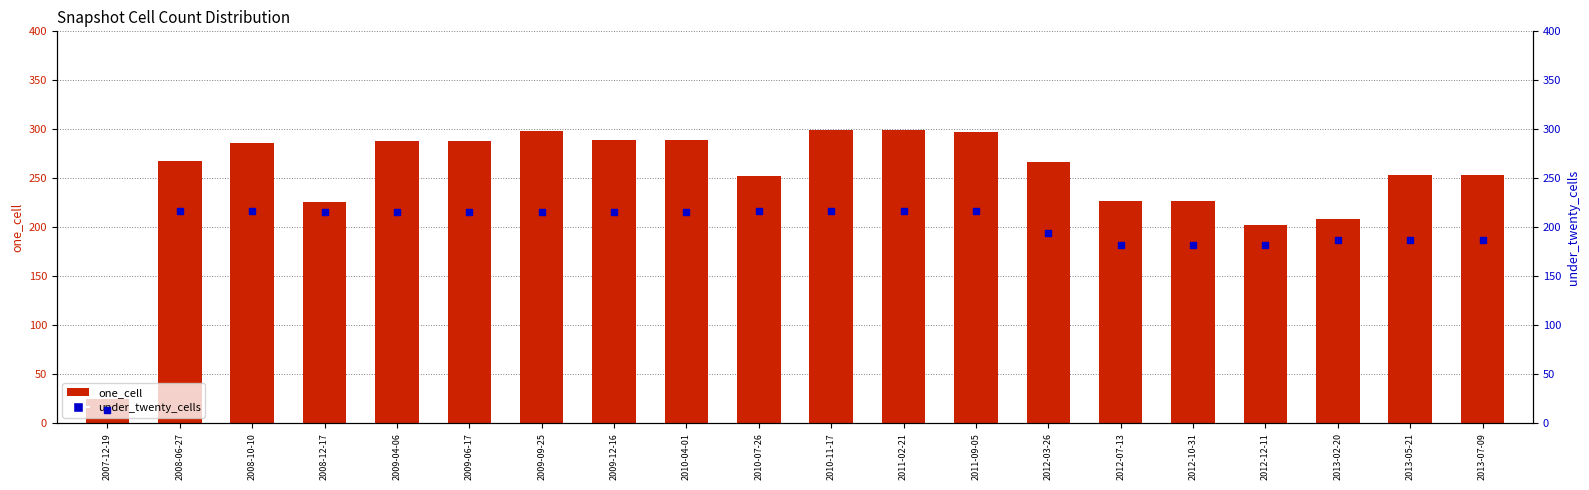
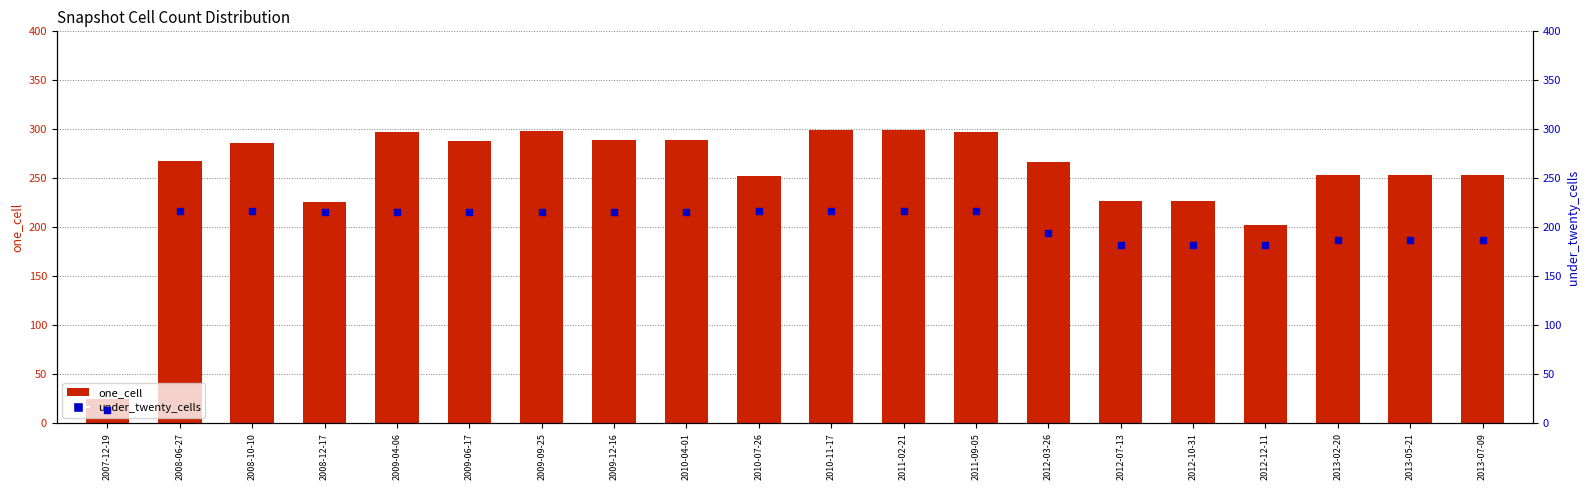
  {
    "one_cell": {
      "2008-06-27": 270,
      "2008-10-10": 290,
      "2008-12-17": 230,
-     "2009-04-06": 290,
+     "2009-04-06": 300,
      "2009-06-17": 290,
      "2009-09-25": 300,
      "2009-12-16": 290,
      "2010-04-01": 290,
      "2010-07-26": 250,
      "2010-11-17": 300,
      "2011-02-21": 300,
      "2011-09-05": 300,
      "2012-03-26": 270,
      "2012-07-13": 230,
      "2012-10-31": 230,
      "2012-12-11": 200,
-     "2013-02-20": 210,
+     "2013-02-20": 250,
      "2013-05-21": 250,
      "2013-07-09": 250
    }
  }
